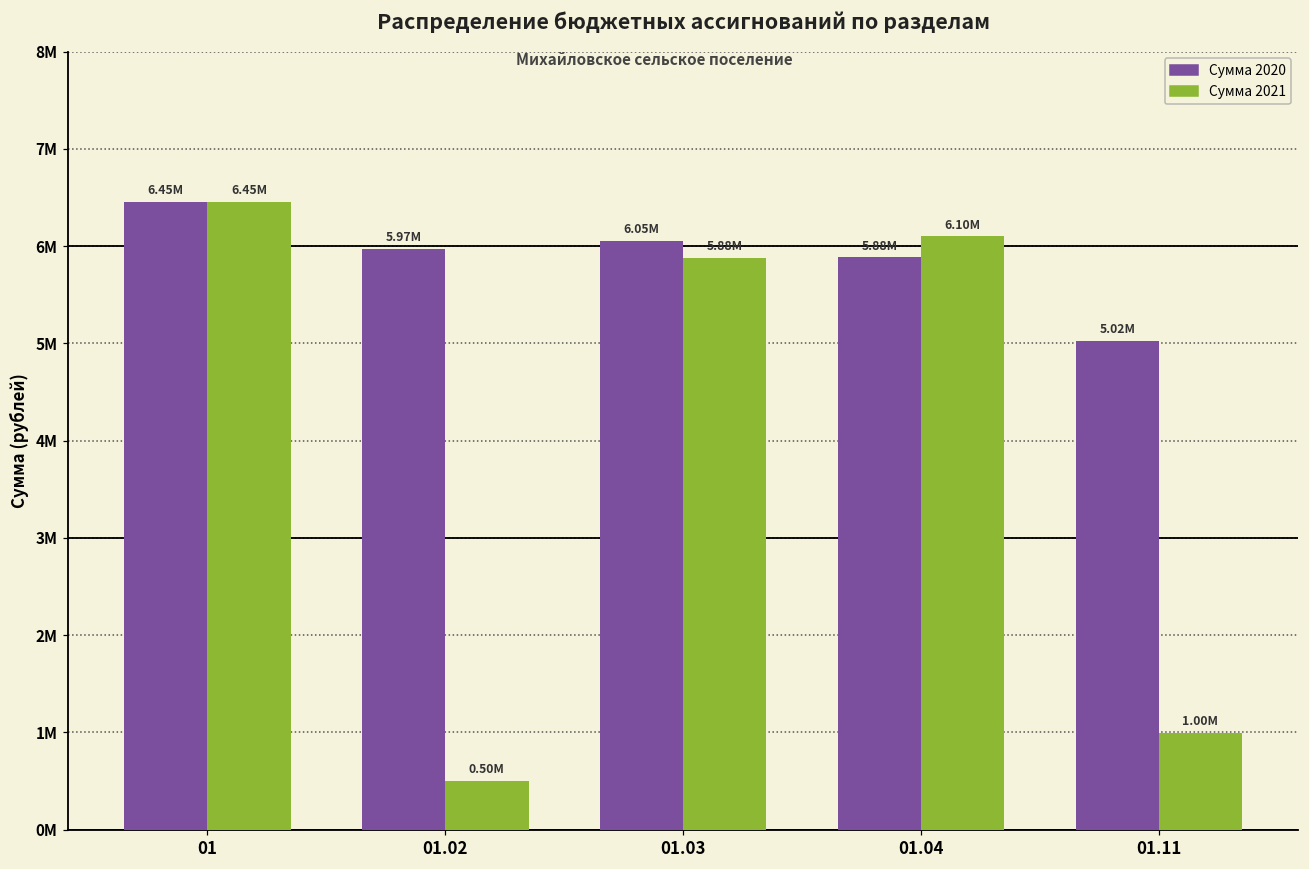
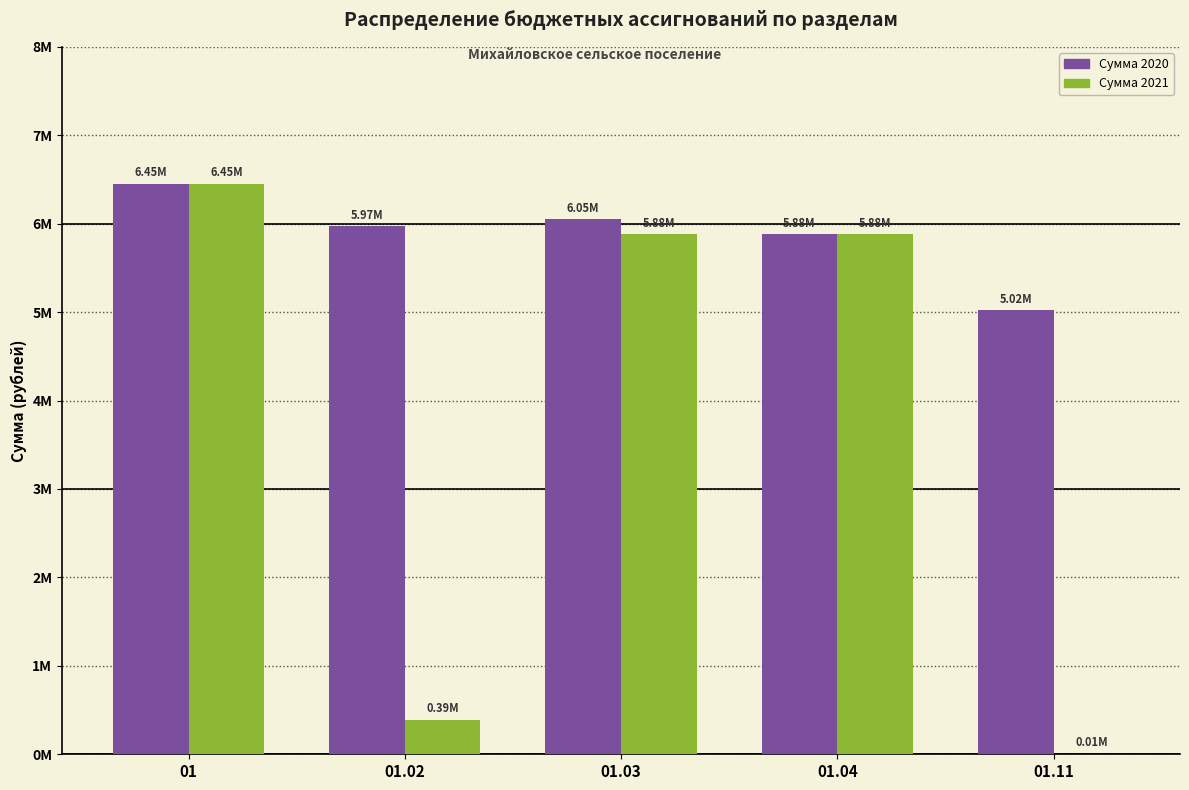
  {
    "Сумма 2020": {
      "01": "6.45M",
      "01.02": "5.97M",
      "01.03": "6.05M",
      "01.04": "5.88M",
      "01.11": "5.02M"
    },
    "Сумма 2021": {
      "01": "6.45M",
-     "01.02": "0.50M",
+     "01.02": "0.39M",
      "01.03": "5.88M",
-     "01.04": "6.10M",
-     "01.11": "1.00M"
+     "01.04": "5.88M",
+     "01.11": "0.01M"
    }
  }
